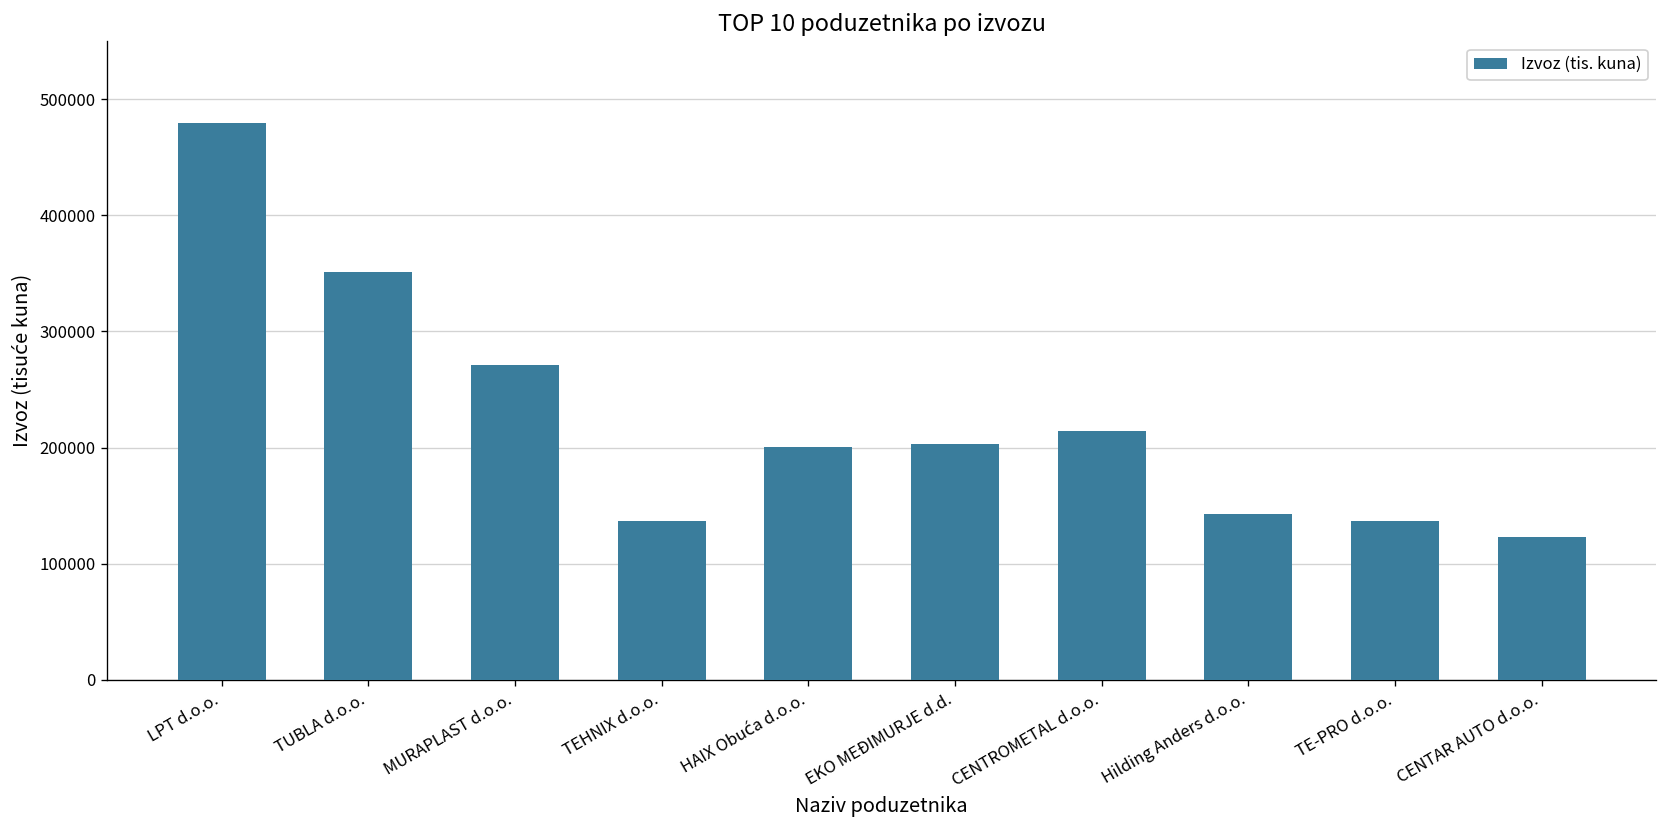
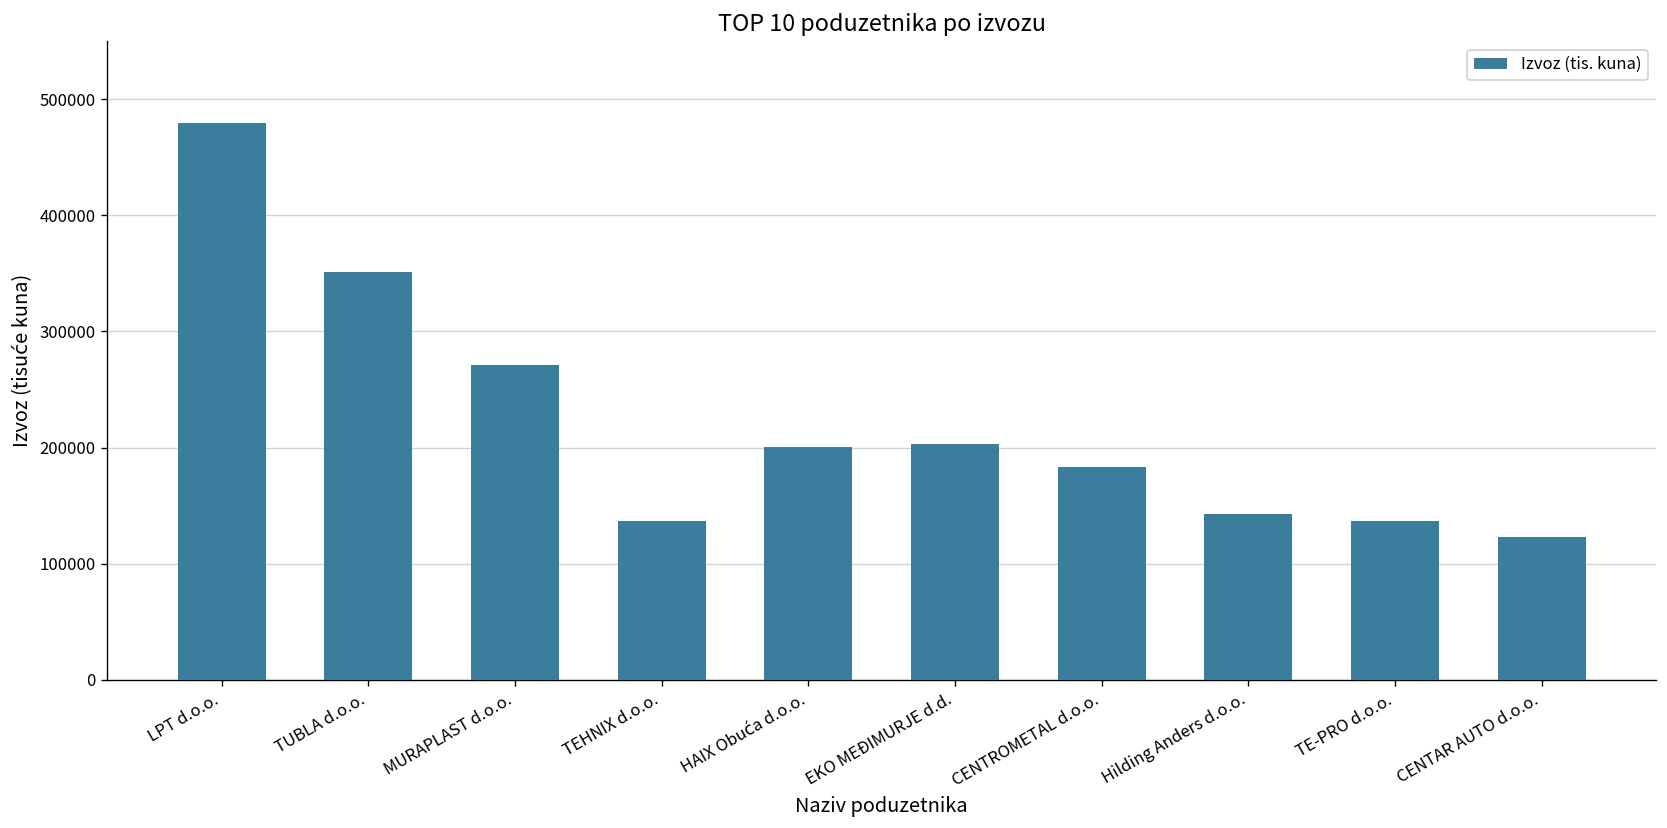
  {
    "LPT d.o.o.": 480000,
    "TUBLA d.o.o.": 350000,
    "MURAPLAST d.o.o.": 270000,
    "TEHNIX d.o.o.": 140000,
    "HAIX Obuća d.o.o.": 200000,
    "EKO MEĐIMURJE d.d.": 200000,
-   "CENTROMETAL d.o.o.": 210000,
+   "CENTROMETAL d.o.o.": 180000,
    "Hilding Anders d.o.o.": 140000,
    "TE-PRO d.o.o.": 140000,
    "CENTAR AUTO d.o.o.": 120000
  }
